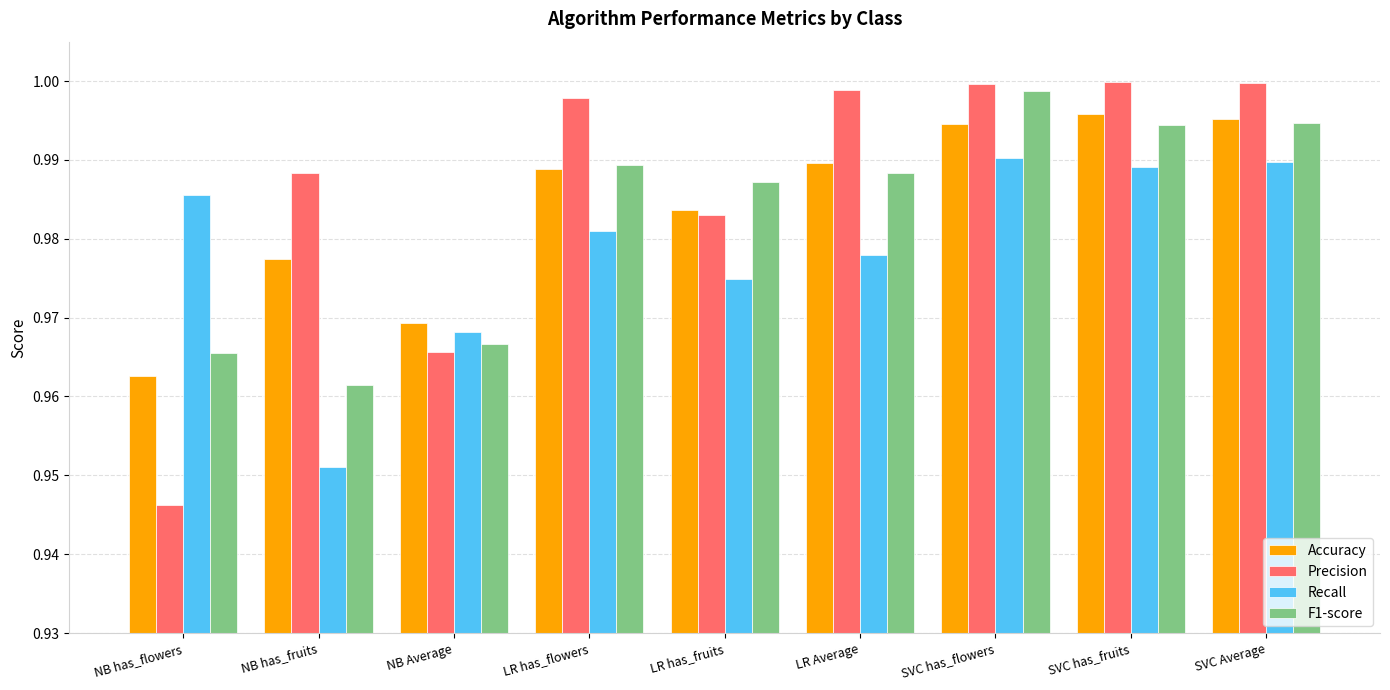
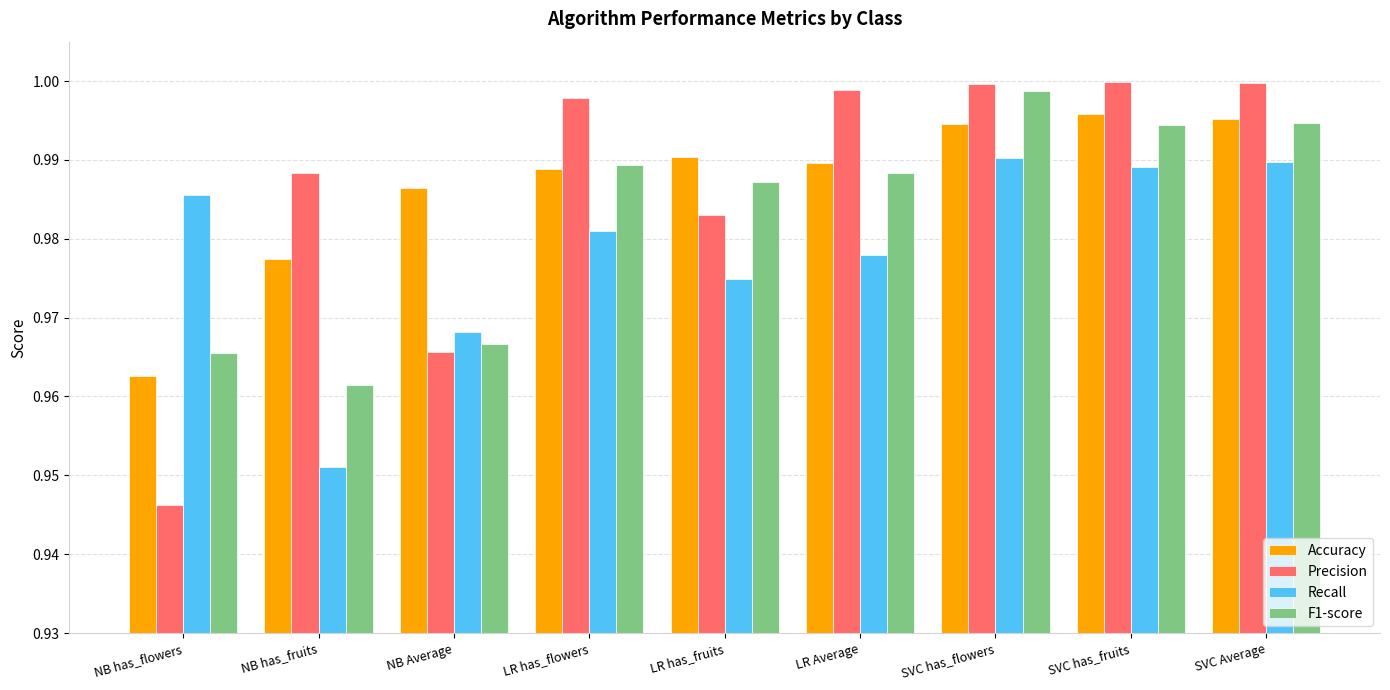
  {
    "Accuracy": {
      "NB has_flowers": 0.963,
      "NB has_fruits": 0.977,
-     "NB Average": 0.969,
+     "NB Average": 0.986,
      "LR has_flowers": 0.989,
-     "LR has_fruits": 0.984,
+     "LR has_fruits": 0.990,
      "LR Average": 0.990,
      "SVC has_flowers": 0.995,
      "SVC has_fruits": 0.996,
      "SVC Average": 0.995
    },
    "Precision": {
      "NB has_flowers": 0.946,
      "NB has_fruits": 0.988,
      "NB Average": 0.966,
      "LR has_flowers": 0.998,
      "LR has_fruits": 0.983,
      "LR Average": 0.999,
      "SVC has_flowers": 1.000,
      "SVC has_fruits": 1.000,
      "SVC Average": 1.000
    },
    "Recall": {
      "NB has_flowers": 0.986,
      "NB has_fruits": 0.951,
      "NB Average": 0.968,
      "LR has_flowers": 0.981,
      "LR has_fruits": 0.975,
      "LR Average": 0.978,
      "SVC has_flowers": 0.990,
      "SVC has_fruits": 0.989,
      "SVC Average": 0.990
    },
    "F1-score": {
      "NB has_flowers": 0.966,
      "NB has_fruits": 0.962,
      "NB Average": 0.967,
      "LR has_flowers": 0.989,
      "LR has_fruits": 0.987,
      "LR Average": 0.988,
      "SVC has_flowers": 0.999,
      "SVC has_fruits": 0.994,
      "SVC Average": 0.995
    }
  }
